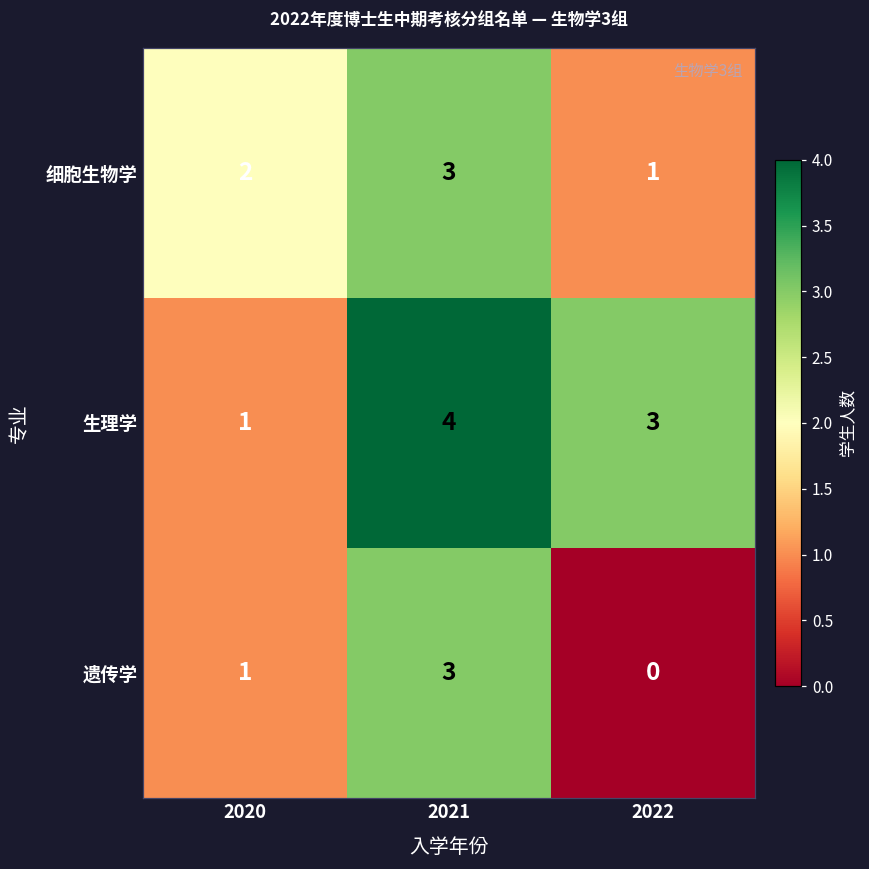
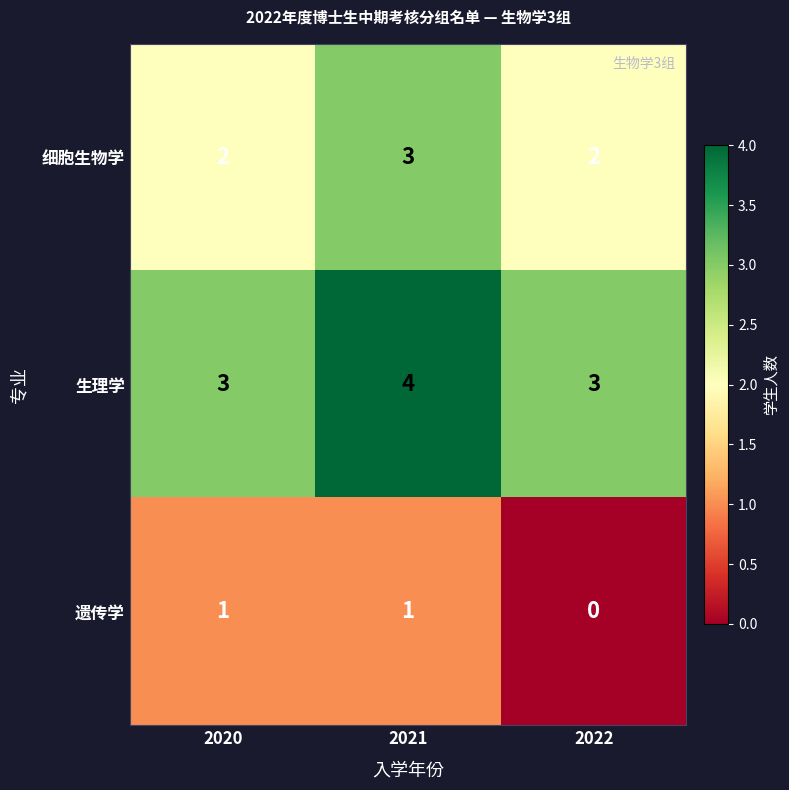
  {
    "细胞生物学": {
      "2020": 2,
      "2021": 3,
-     "2022": 1
+     "2022": 2
    },
    "生理学": {
-     "2020": 1,
+     "2020": 3,
      "2021": 4,
      "2022": 3
    },
    "遗传学": {
      "2020": 1,
-     "2021": 3,
+     "2021": 1,
      "2022": 0
    }
  }
